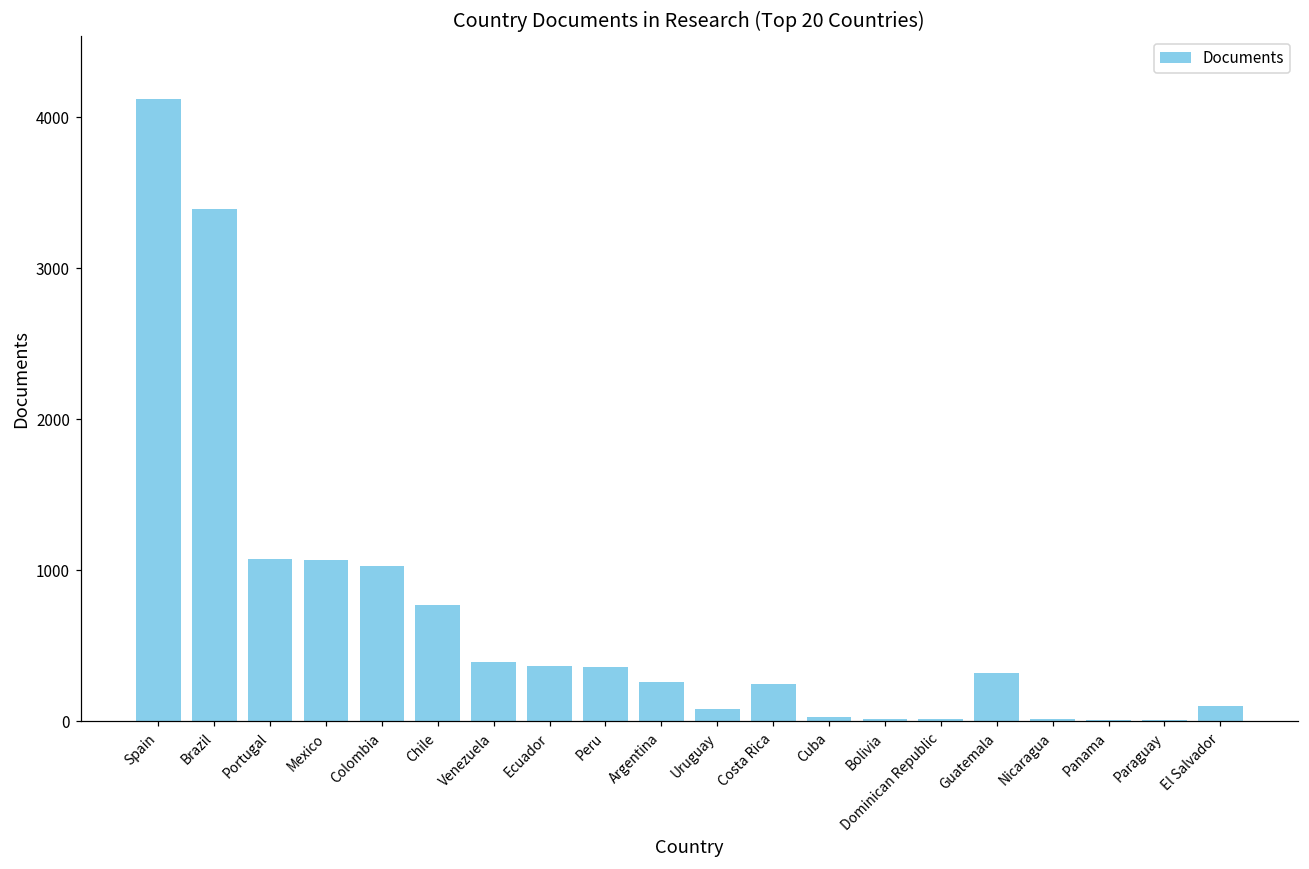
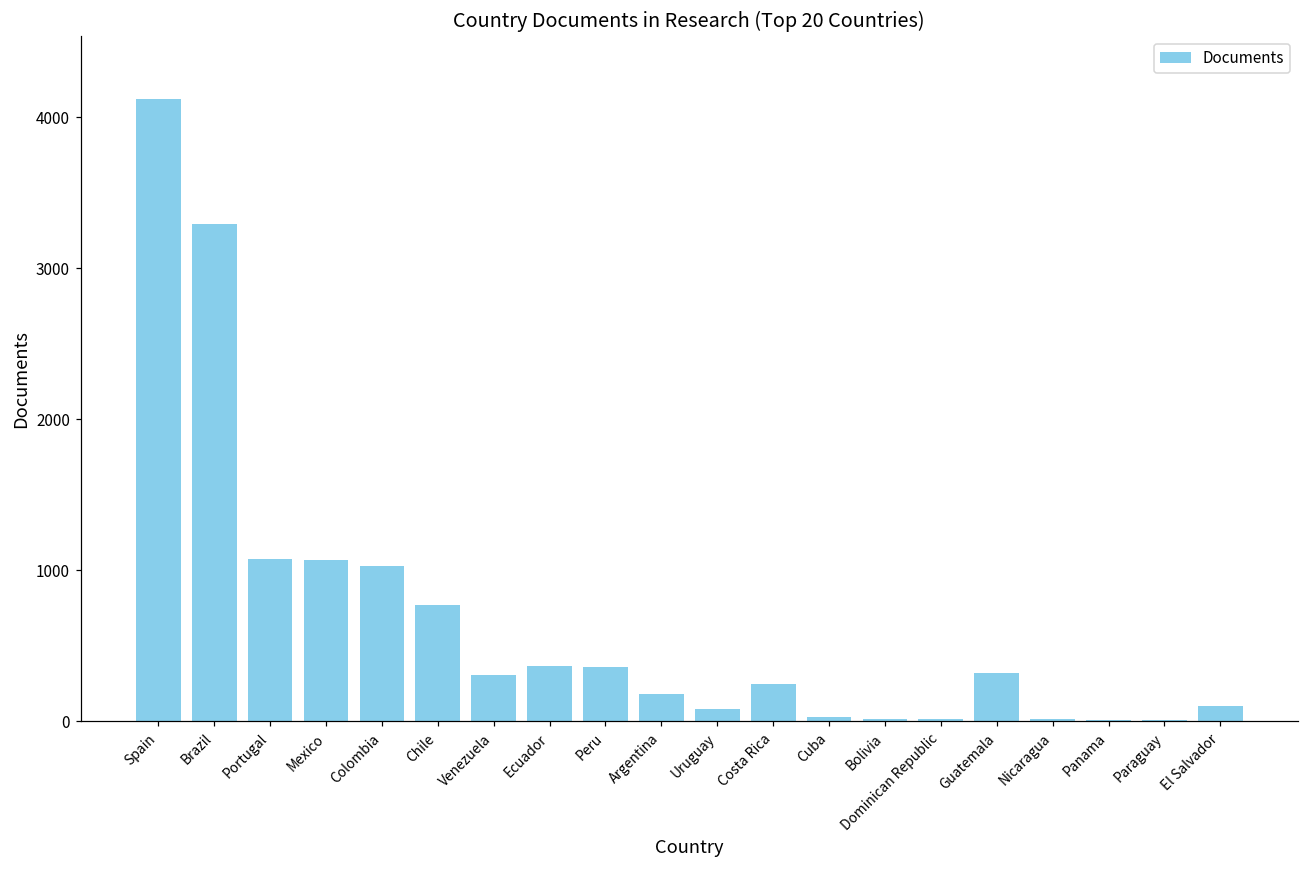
  {
    "Spain": 4120,
-   "Brazil": 3390,
+   "Brazil": 3290,
    "Portugal": 1080,
    "Mexico": 1070,
    "Colombia": 1030,
    "Chile": 770,
-   "Venezuela": 390,
+   "Venezuela": 310,
    "Ecuador": 370,
    "Peru": 360,
-   "Argentina": 260,
+   "Argentina": 180,
    "Uruguay": 80,
    "Costa Rica": 250,
    "Cuba": 30,
    "Guatemala": 320,
    "El Salvador": 110
  }
